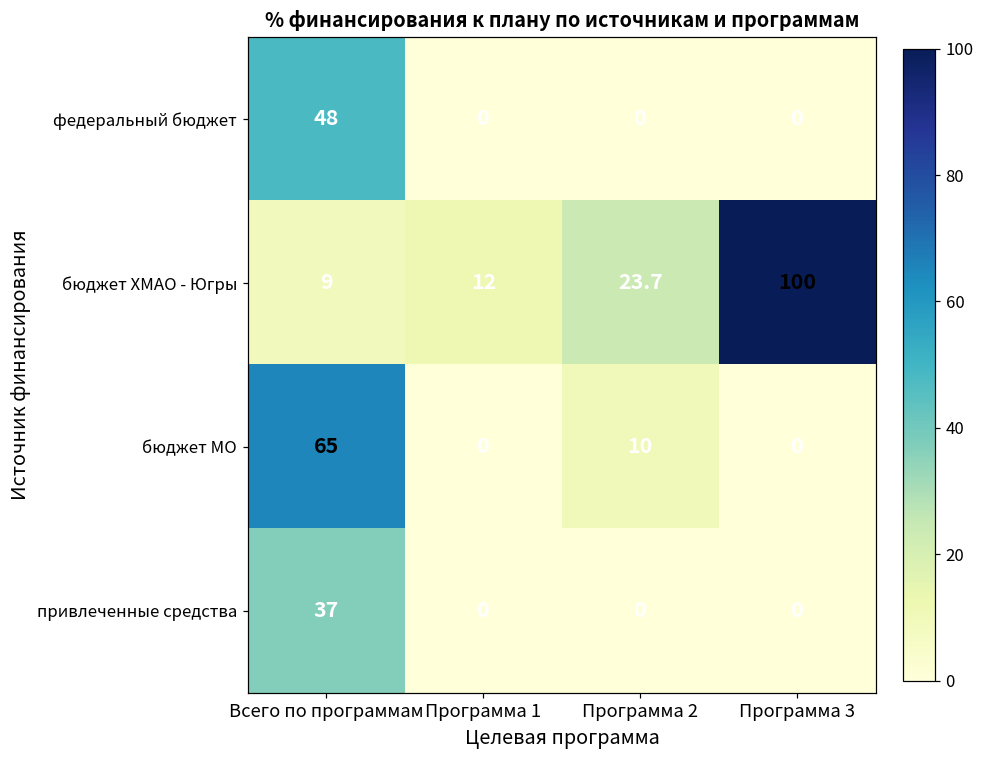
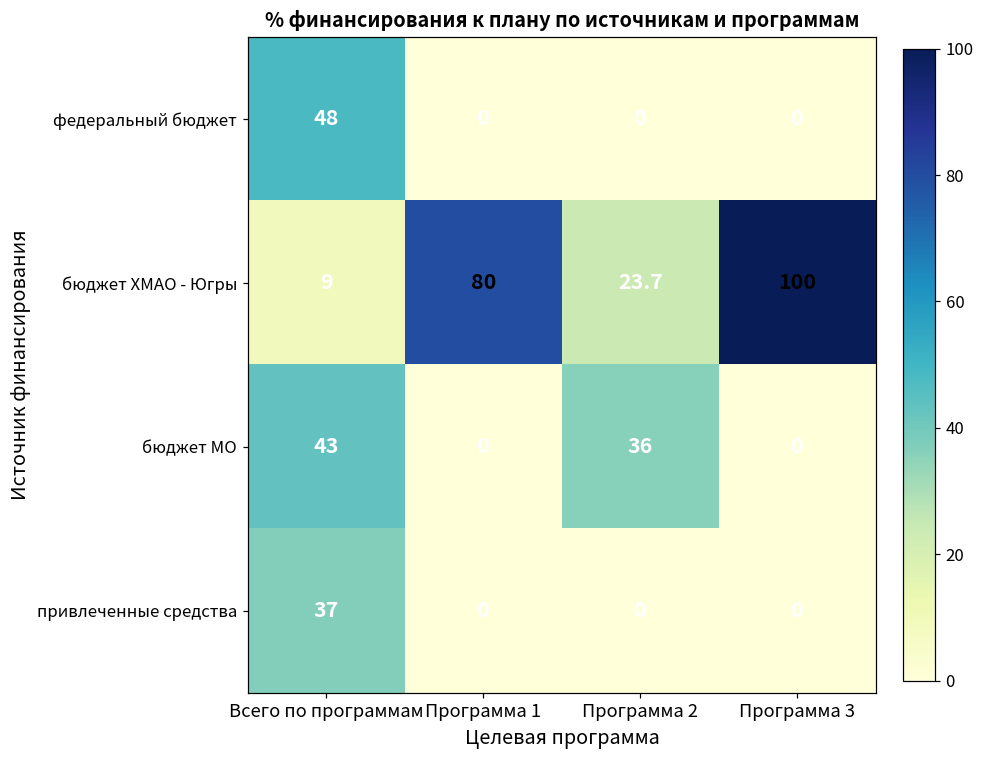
  {
    "федеральный бюджет": {
      "Всего по программам": 48
    },
    "бюджет ХМАО - Югры": {
      "Всего по программам": 9,
-     "Программа 1": 12,
+     "Программа 1": 80,
      "Программа 2": 23.7,
      "Программа 3": 100
    },
    "бюджет МО": {
-     "Всего по программам": 65,
-     "Программа 2": 10
+     "Всего по программам": 43,
+     "Программа 2": 36
    },
    "привлеченные средства": {
      "Всего по программам": 37
    }
  }
